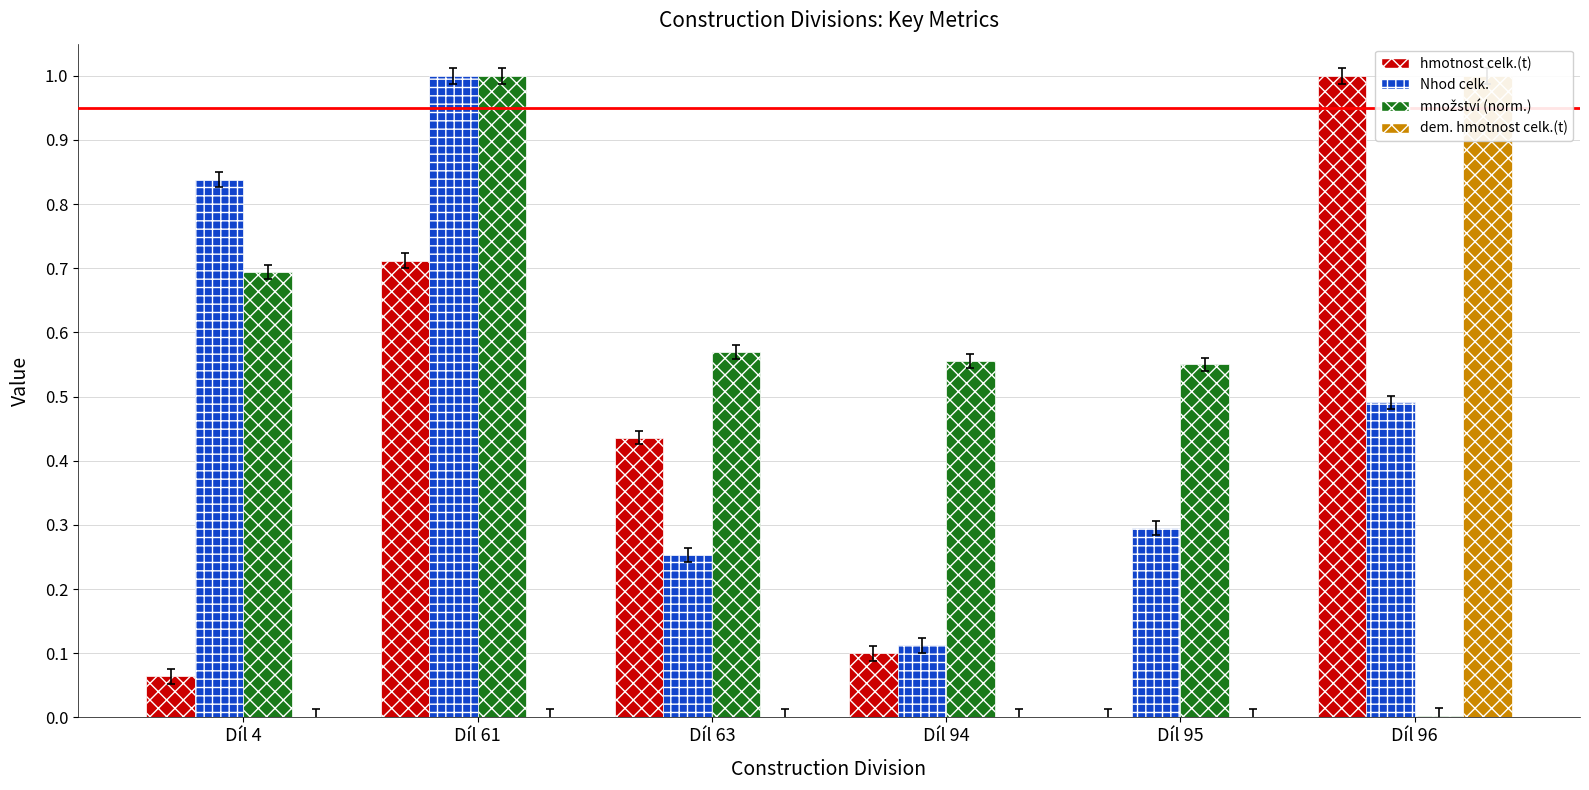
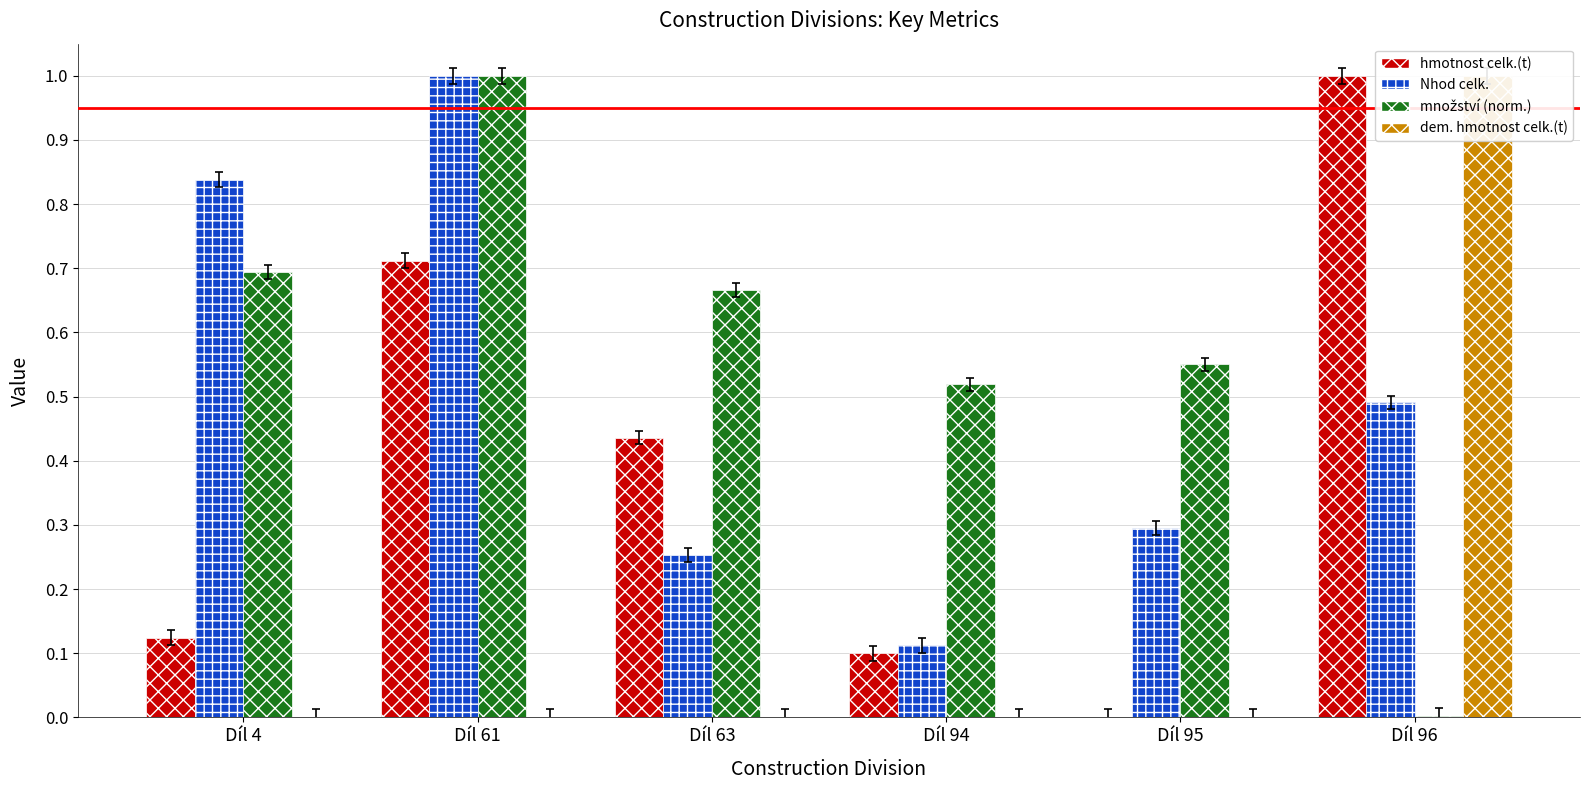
  {
    "hmotnost celk.(t)": {
-     "Díl 4": 0.06,
+     "Díl 4": 0.12,
      "Díl 61": 0.71,
      "Díl 63": 0.44,
      "Díl 94": 0.10,
      "Díl 95": 0.00,
      "Díl 96": 1.00
    },
    "množství (norm.)": {
      "Díl 4": 0.69,
      "Díl 61": 1.00,
-     "Díl 63": 0.57,
-     "Díl 94": 0.56,
+     "Díl 63": 0.67,
+     "Díl 94": 0.52,
      "Díl 95": 0.55
    },
    "dem. hmotnost celk.(t)": {
      "Díl 4": 0.00,
      "Díl 61": 0.00,
      "Díl 63": 0.00,
      "Díl 94": 0.00,
      "Díl 95": 0.00
    }
  }
